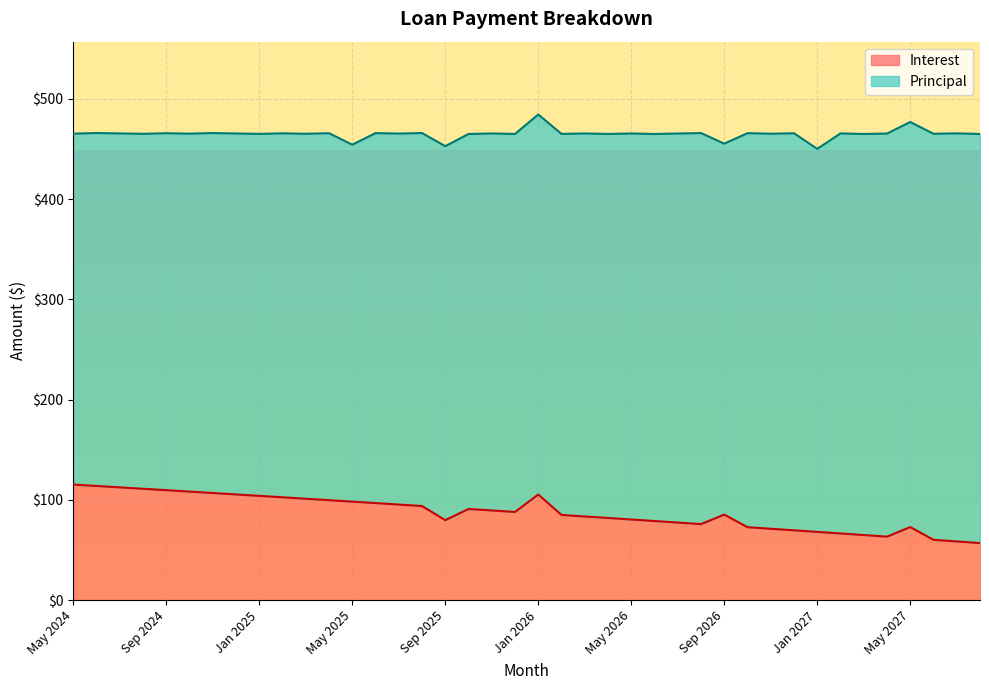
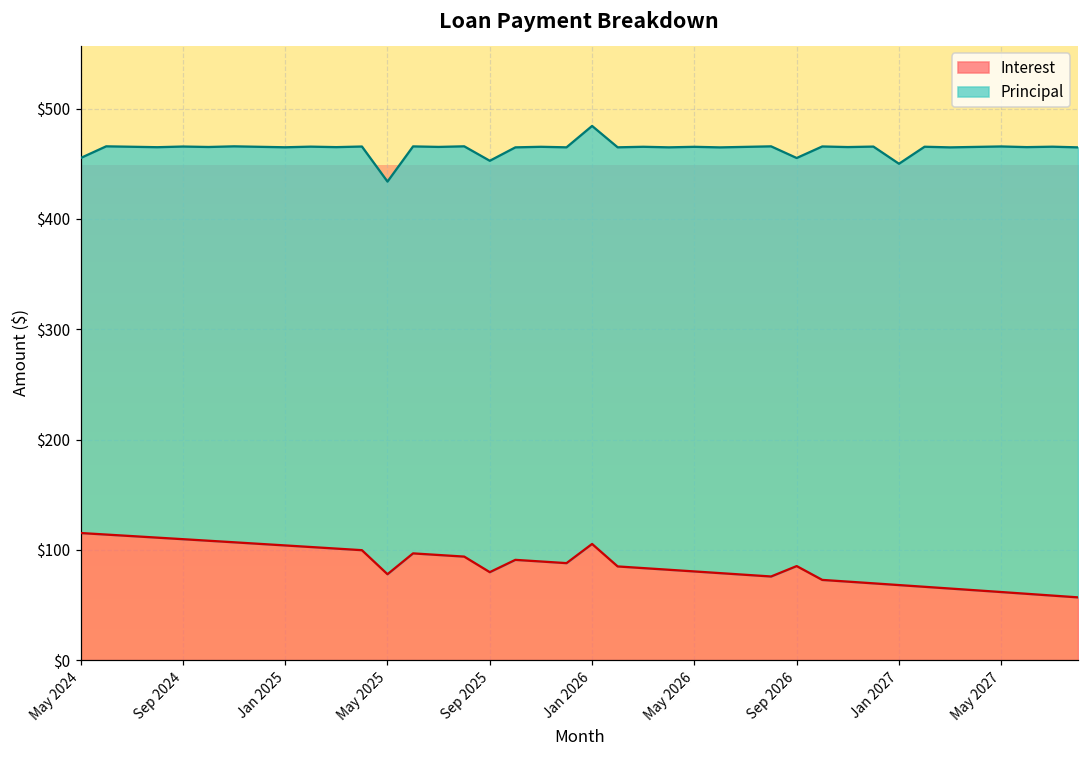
  {
    "Interest": {
      "May 2024": "$115",
      "Sep 2024": "$110",
      "Jan 2025": "$104",
-     "May 2025": "$98",
+     "May 2025": "$78",
      "Sep 2025": "$80",
      "Jan 2026": "$105",
      "May 2026": "$80",
      "Sep 2026": "$85",
      "Jan 2027": "$68",
-     "May 2027": "$73"
+     "May 2027": "$62"
    },
    "Principal": {
-     "May 2024": "$350",
+     "May 2024": "$340",
      "Sep 2024": "$356",
      "Jan 2025": "$361",
      "May 2025": "$356",
      "Sep 2025": "$373",
      "Jan 2026": "$379",
      "May 2026": "$385",
      "Sep 2026": "$370",
      "Jan 2027": "$382",
      "May 2027": "$404"
    }
  }
